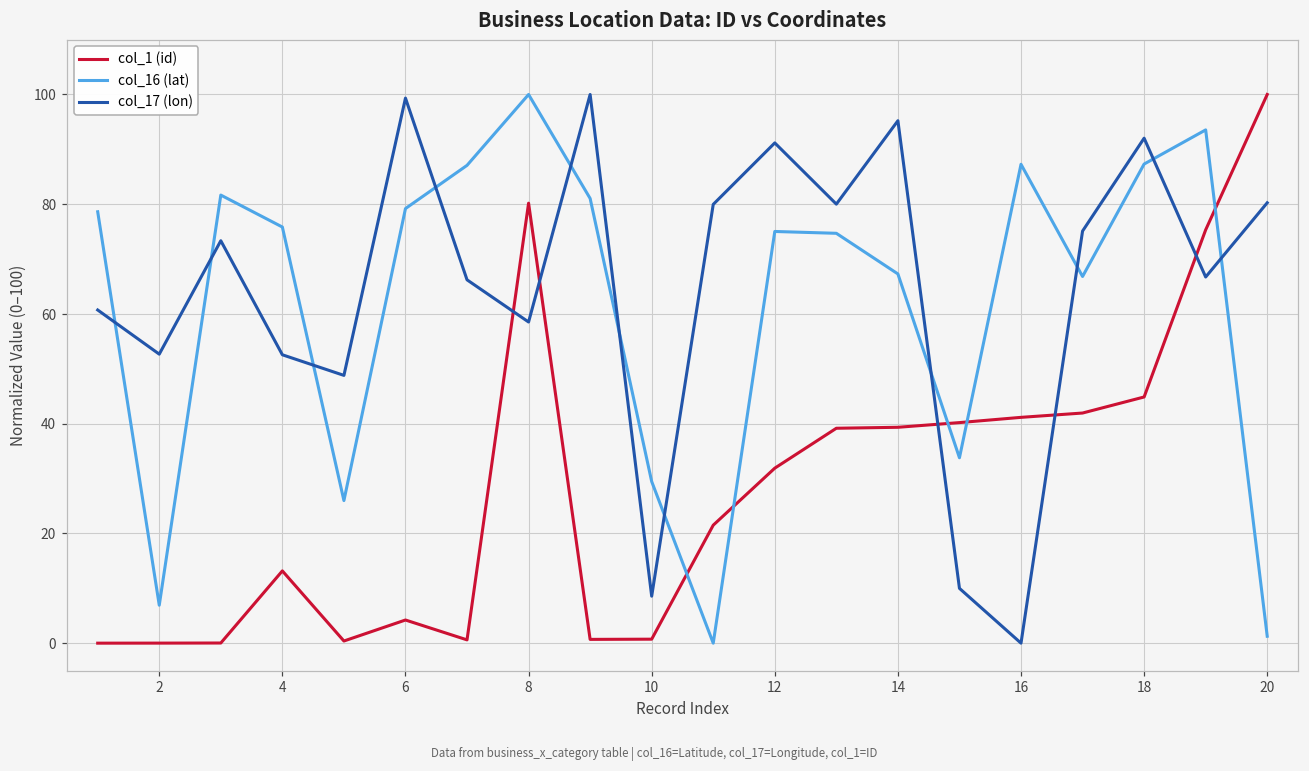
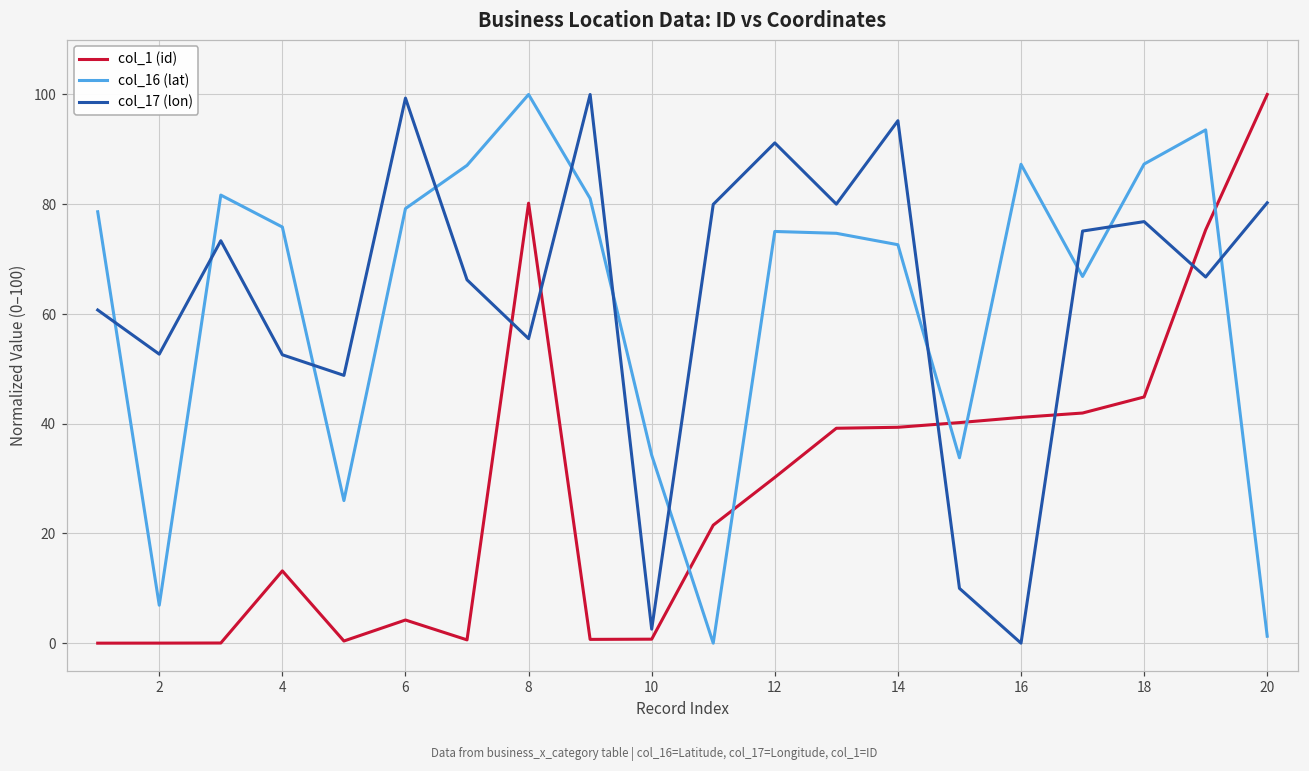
  {
    "col_1 (id)": {
      "2": 0,
      "4": 13,
      "6": 4,
      "8": 80,
      "10": 1,
-     "12": 32,
+     "12": 30,
      "14": 39,
      "16": 41,
      "18": 45,
      "20": 100
    },
    "col_16 (lat)": {
      "2": 7,
      "4": 76,
      "6": 79,
      "8": 100,
-     "10": 29,
+     "10": 34,
      "12": 75,
-     "14": 67,
+     "14": 73,
      "16": 87,
      "18": 87,
      "20": 1
    },
    "col_17 (lon)": {
      "2": 53,
      "4": 53,
      "6": 99,
-     "8": 59,
-     "10": 9,
+     "8": 56,
+     "10": 3,
      "12": 91,
      "14": 95,
      "16": 0,
-     "18": 92,
+     "18": 77,
      "20": 80
    }
  }
